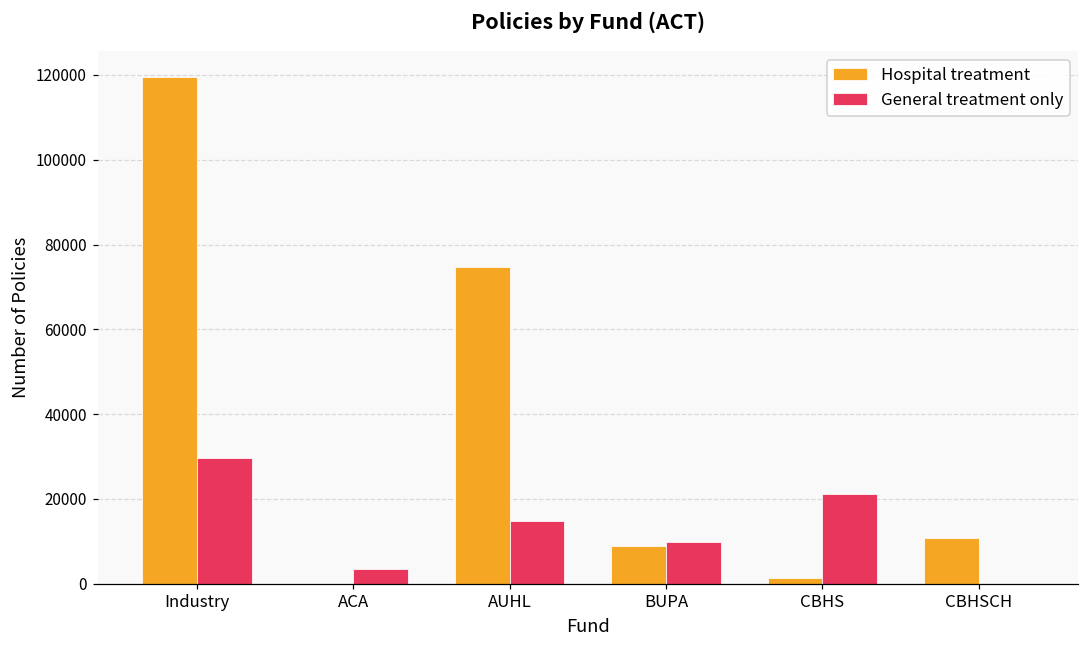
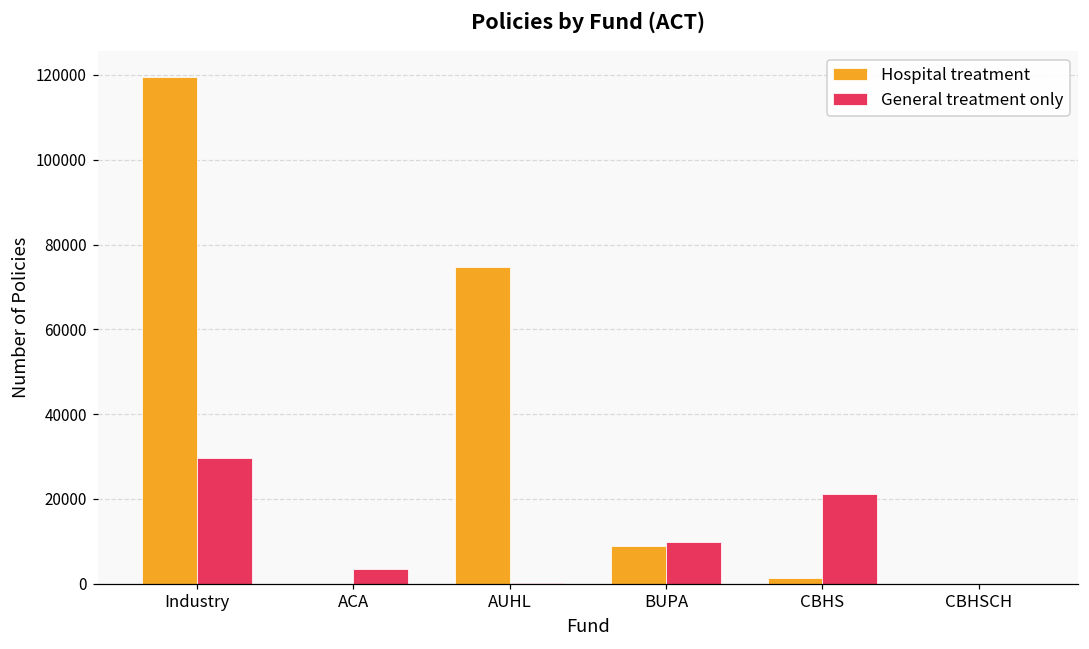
  {
    "Hospital treatment": {
      "Industry": 120000,
      "AUHL": 75000,
      "BUPA": 9000,
      "CBHS": 1000,
-     "CBHSCH": 11000
+     "CBHSCH": 0
    },
    "General treatment only": {
      "Industry": 30000,
      "ACA": 3000,
-     "AUHL": 15000,
+     "AUHL": 0,
      "BUPA": 10000,
      "CBHS": 21000
    }
  }
